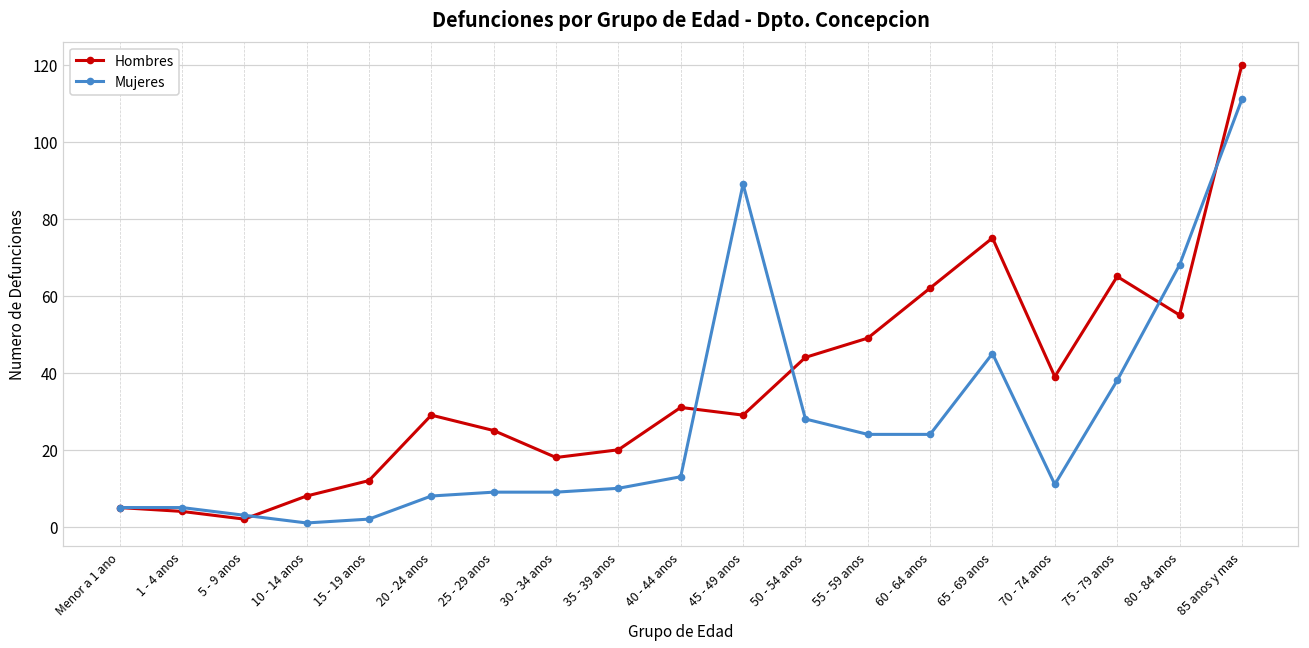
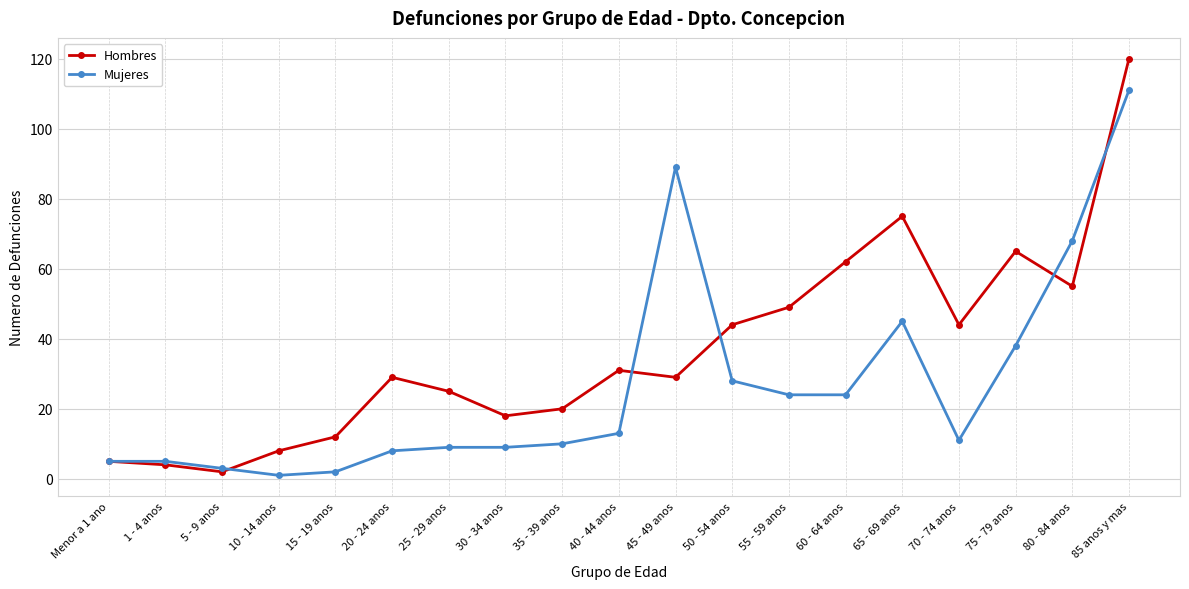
  {
    "Hombres": {
      "1 - 4 anos": 4,
      "5 - 9 anos": 2,
      "10 - 14 anos": 8,
      "15 - 19 anos": 12,
      "20 - 24 anos": 29,
      "25 - 29 anos": 25,
      "30 - 34 anos": 18,
      "35 - 39 anos": 20,
      "40 - 44 anos": 31,
      "45 - 49 anos": 29,
      "50 - 54 anos": 44,
      "55 - 59 anos": 49,
      "60 - 64 anos": 62,
      "65 - 69 anos": 75,
-     "70 - 74 anos": 39,
+     "70 - 74 anos": 44,
      "75 - 79 anos": 65,
      "80 - 84 anos": 55,
      "85 anos y mas": 120
    },
    "Mujeres": {
      "1 - 4 anos": 5,
      "5 - 9 anos": 3,
      "10 - 14 anos": 1,
      "15 - 19 anos": 2,
      "20 - 24 anos": 8,
      "25 - 29 anos": 9,
      "30 - 34 anos": 9,
      "35 - 39 anos": 10,
      "40 - 44 anos": 13,
      "45 - 49 anos": 89,
      "50 - 54 anos": 28,
      "55 - 59 anos": 24,
      "60 - 64 anos": 24,
      "65 - 69 anos": 45,
      "70 - 74 anos": 11,
      "75 - 79 anos": 38,
      "80 - 84 anos": 68,
      "85 anos y mas": 111
    }
  }
